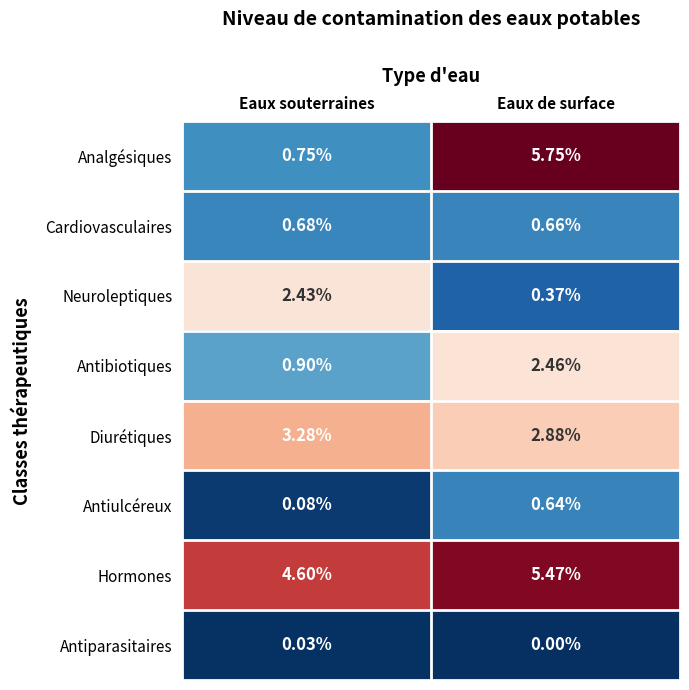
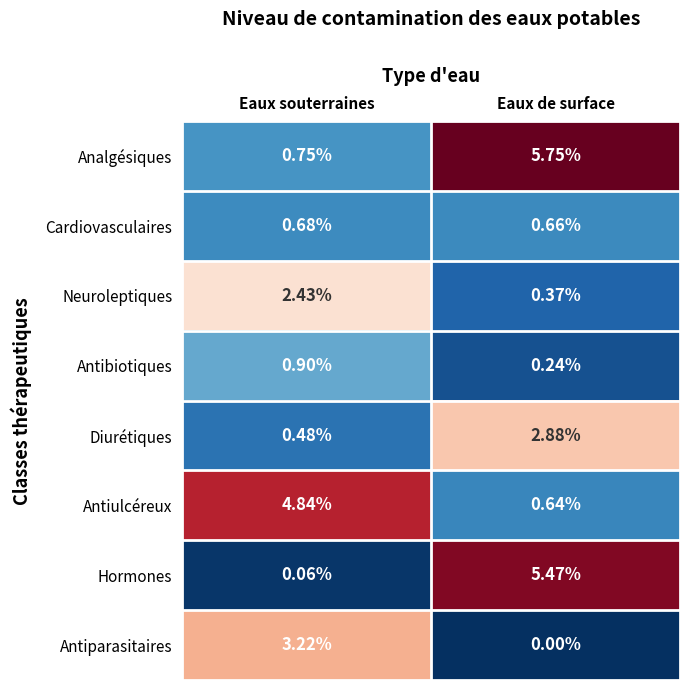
  {
    "Analgésiques": {
      "Eaux souterraines": "0.75%",
      "Eaux de surface": "5.75%"
    },
    "Cardiovasculaires": {
      "Eaux souterraines": "0.68%",
      "Eaux de surface": "0.66%"
    },
    "Neuroleptiques": {
      "Eaux souterraines": "2.43%",
      "Eaux de surface": "0.37%"
    },
    "Antibiotiques": {
      "Eaux souterraines": "0.90%",
-     "Eaux de surface": "2.46%"
+     "Eaux de surface": "0.24%"
    },
    "Diurétiques": {
-     "Eaux souterraines": "3.28%",
+     "Eaux souterraines": "0.48%",
      "Eaux de surface": "2.88%"
    },
    "Antiulcéreux": {
-     "Eaux souterraines": "0.08%",
+     "Eaux souterraines": "4.84%",
      "Eaux de surface": "0.64%"
    },
    "Hormones": {
-     "Eaux souterraines": "4.60%",
+     "Eaux souterraines": "0.06%",
      "Eaux de surface": "5.47%"
    },
    "Antiparasitaires": {
-     "Eaux souterraines": "0.03%",
+     "Eaux souterraines": "3.22%",
      "Eaux de surface": "0.00%"
    }
  }
